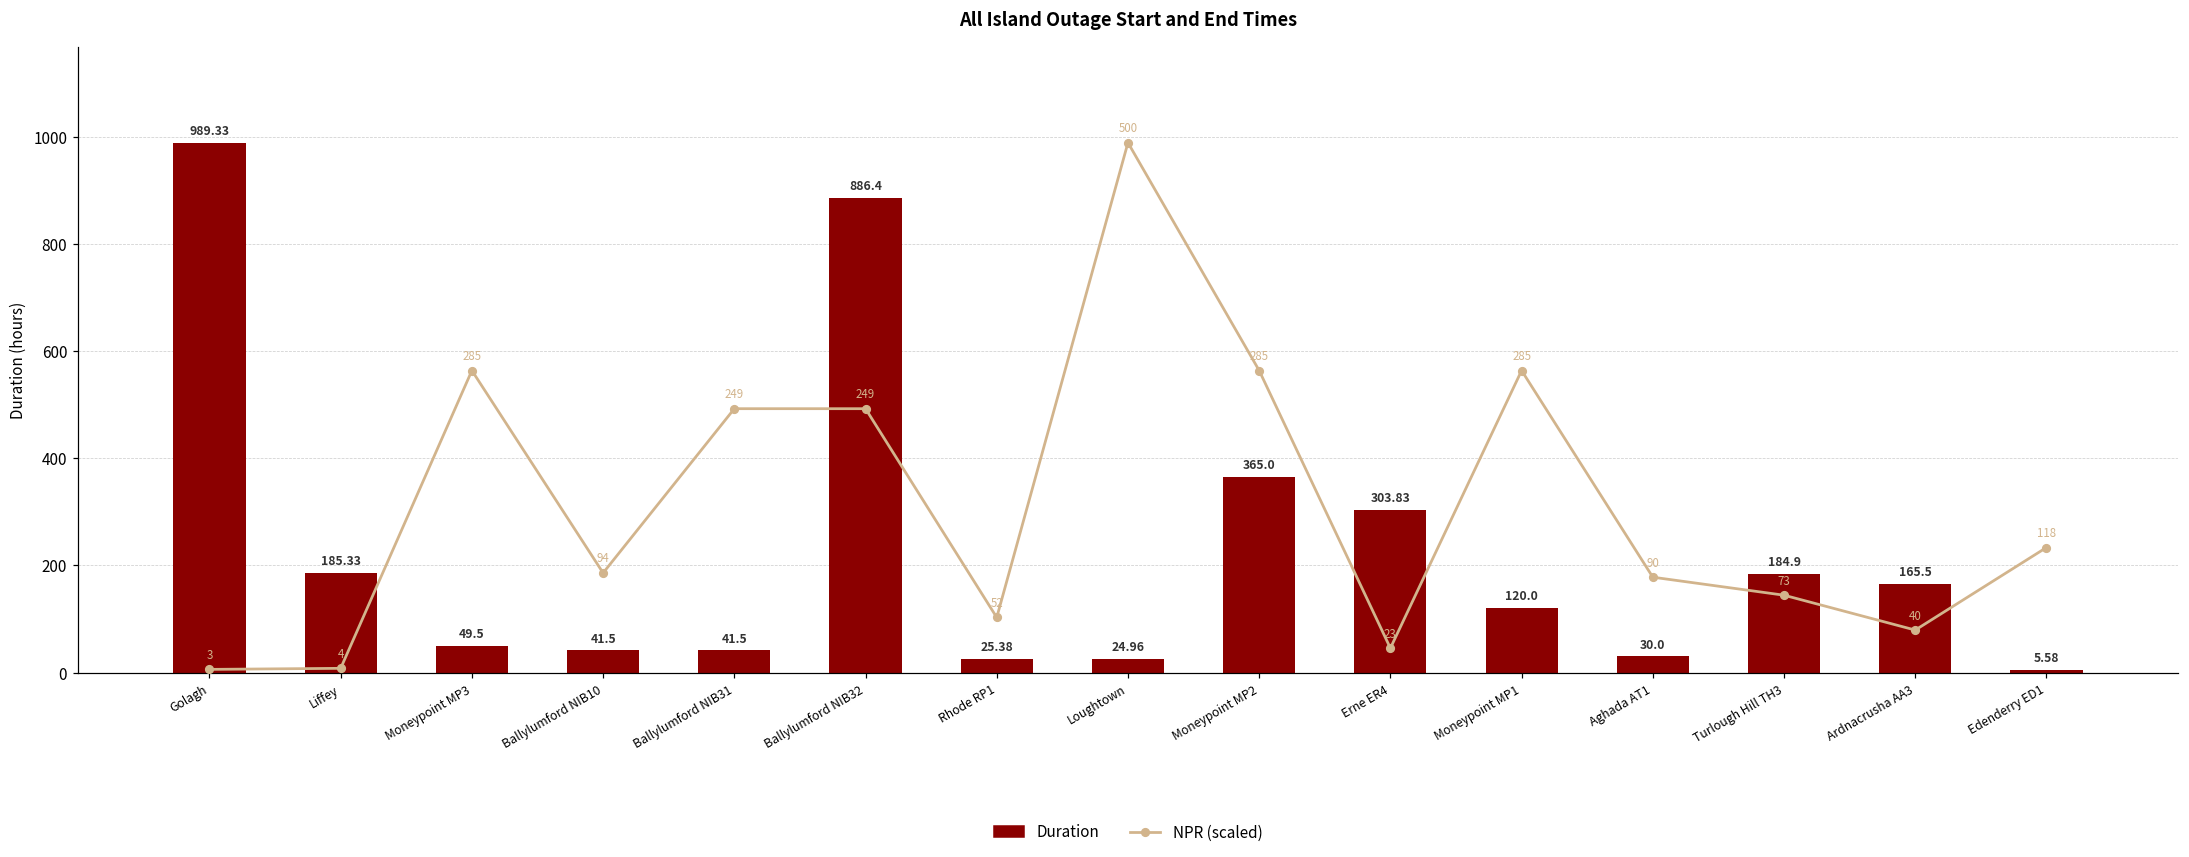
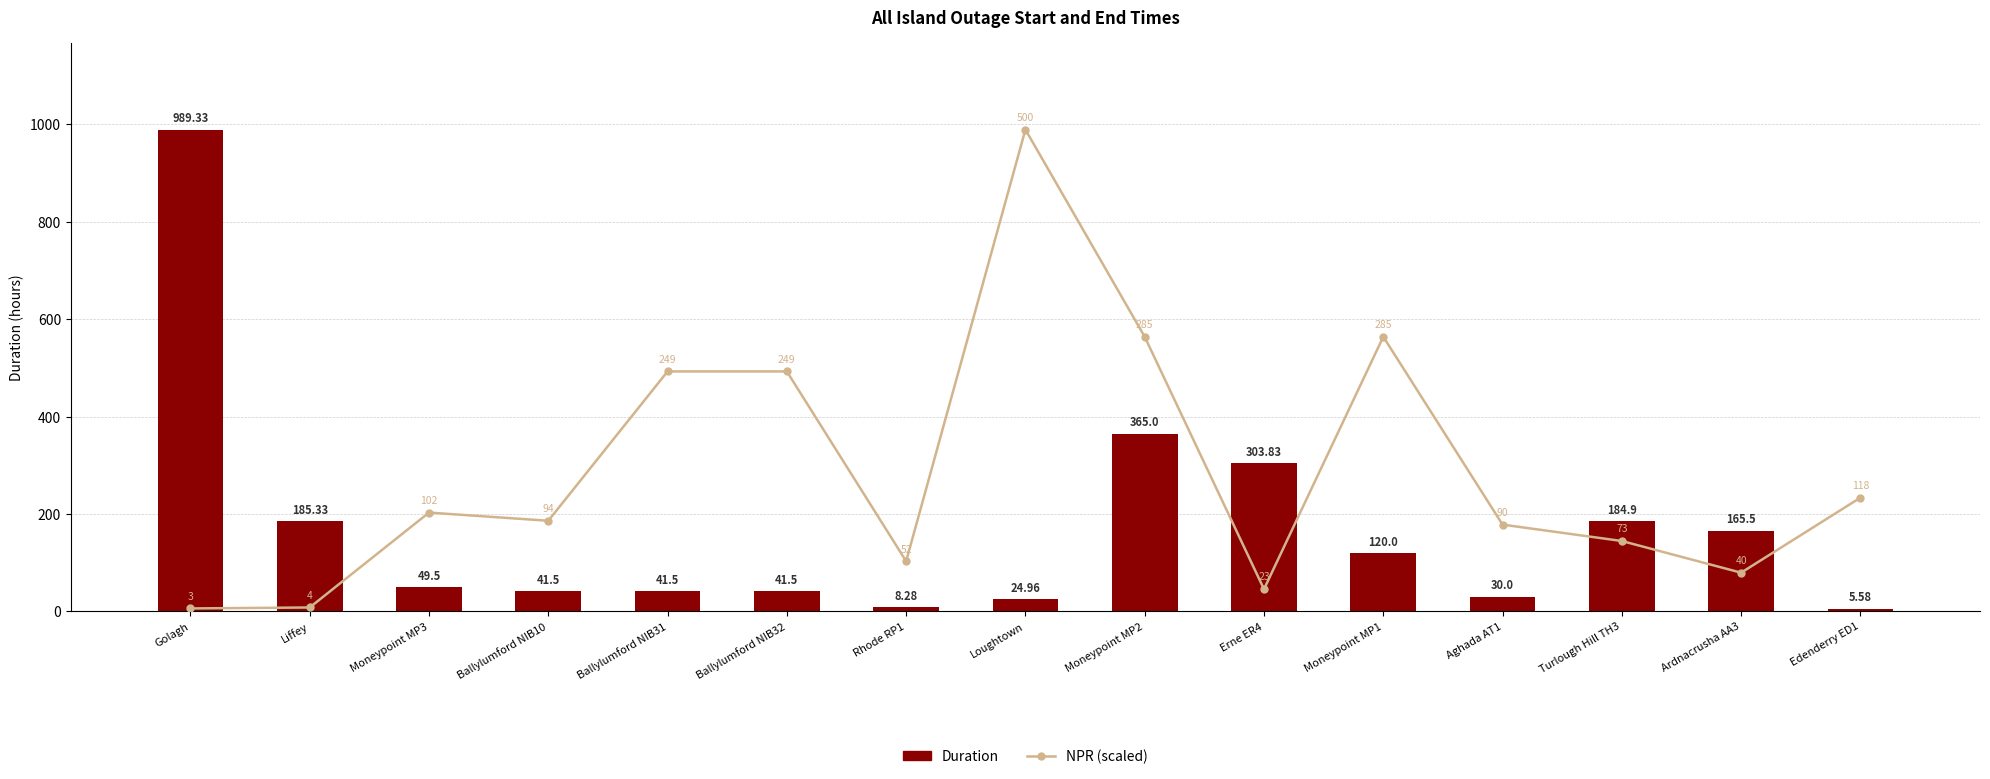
  {
    "Duration": {
      "Golagh": 989.33,
      "Liffey": 185.33,
      "Moneypoint MP3": 49.5,
      "Ballylumford NIB10": 41.5,
      "Ballylumford NIB31": 41.5,
-     "Ballylumford NIB32": 886.4,
-     "Rhode RP1": 25.38,
+     "Ballylumford NIB32": 41.5,
+     "Rhode RP1": 8.28,
      "Loughtown": 24.96,
      "Moneypoint MP2": 365.0,
      "Erne ER4": 303.83,
      "Moneypoint MP1": 120.0,
      "Aghada AT1": 30.0,
      "Turlough Hill TH3": 184.9,
      "Ardnacrusha AA3": 165.5,
      "Edenderry ED1": 5.58
    },
    "NPR (scaled)": {
-     "Moneypoint MP3": 285
+     "Moneypoint MP3": 102
    }
  }
